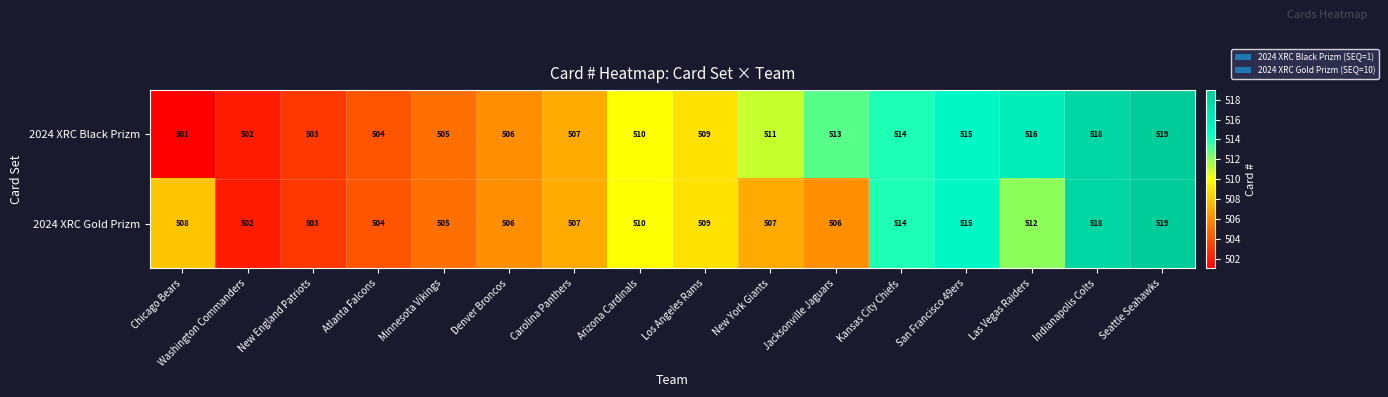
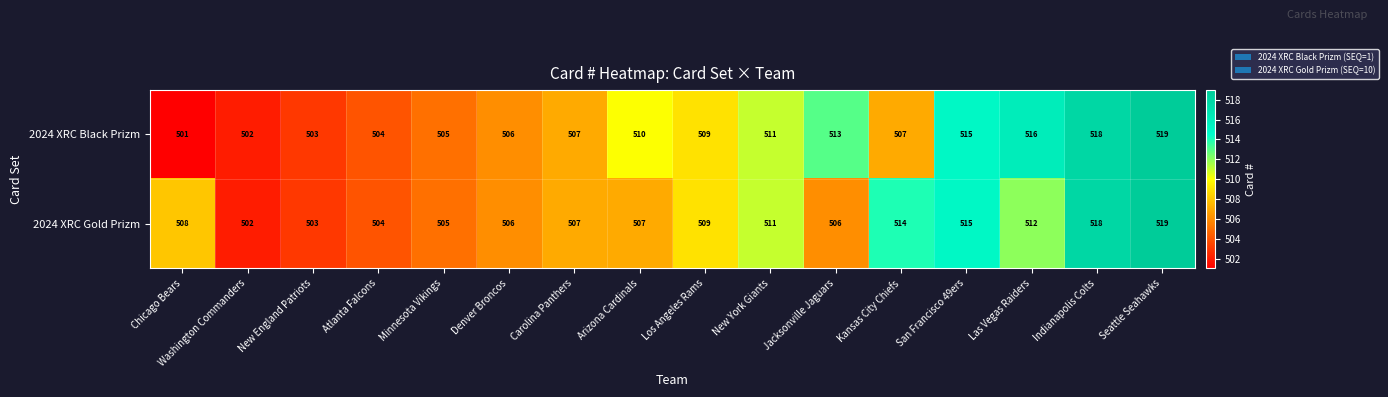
  {
    "2024 XRC Black Prizm": {
      "Chicago Bears": 501,
      "Washington Commanders": 502,
      "New England Patriots": 503,
      "Atlanta Falcons": 504,
      "Minnesota Vikings": 505,
      "Denver Broncos": 506,
      "Carolina Panthers": 507,
      "Arizona Cardinals": 510,
      "Los Angeles Rams": 509,
      "New York Giants": 511,
      "Jacksonville Jaguars": 513,
-     "Kansas City Chiefs": 514,
+     "Kansas City Chiefs": 507,
      "San Francisco 49ers": 515,
      "Las Vegas Raiders": 516,
      "Indianapolis Colts": 518,
      "Seattle Seahawks": 519
    },
    "2024 XRC Gold Prizm": {
      "Chicago Bears": 508,
      "Washington Commanders": 502,
      "New England Patriots": 503,
      "Atlanta Falcons": 504,
      "Minnesota Vikings": 505,
      "Denver Broncos": 506,
      "Carolina Panthers": 507,
-     "Arizona Cardinals": 510,
+     "Arizona Cardinals": 507,
      "Los Angeles Rams": 509,
-     "New York Giants": 507,
+     "New York Giants": 511,
      "Jacksonville Jaguars": 506,
      "Kansas City Chiefs": 514,
      "San Francisco 49ers": 515,
      "Las Vegas Raiders": 512,
      "Indianapolis Colts": 518,
      "Seattle Seahawks": 519
    }
  }
